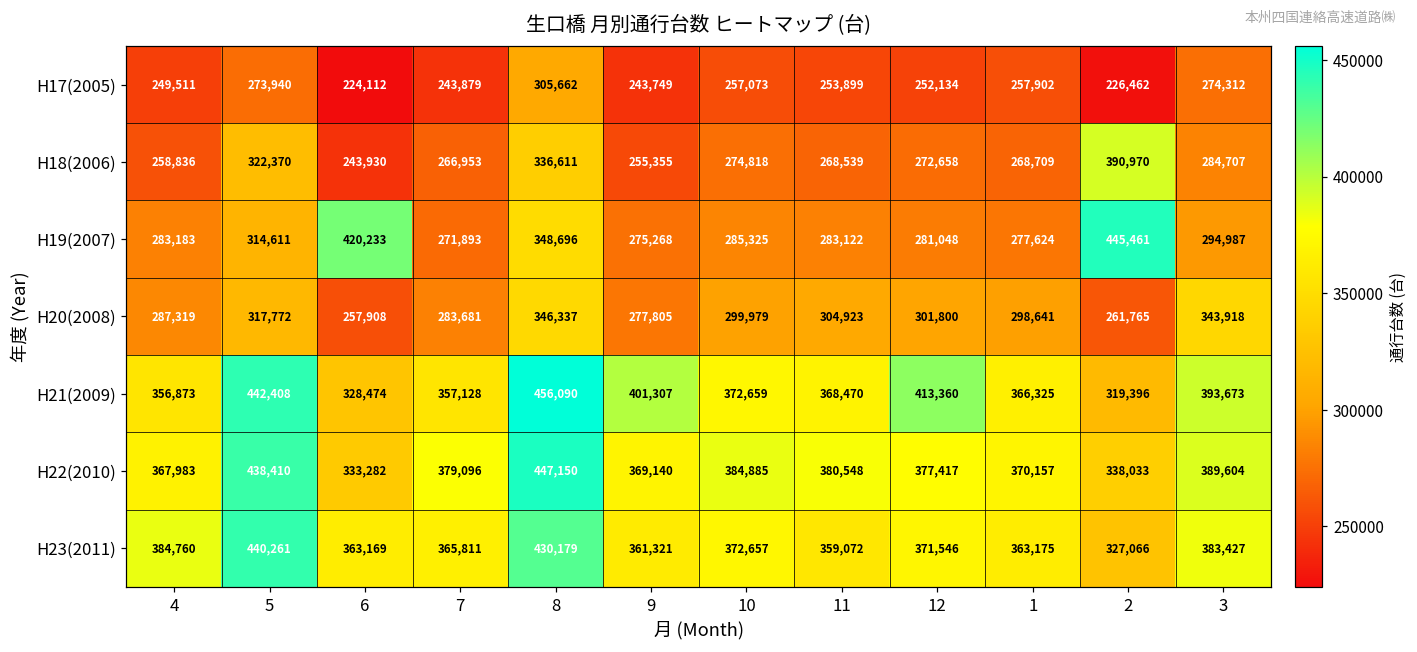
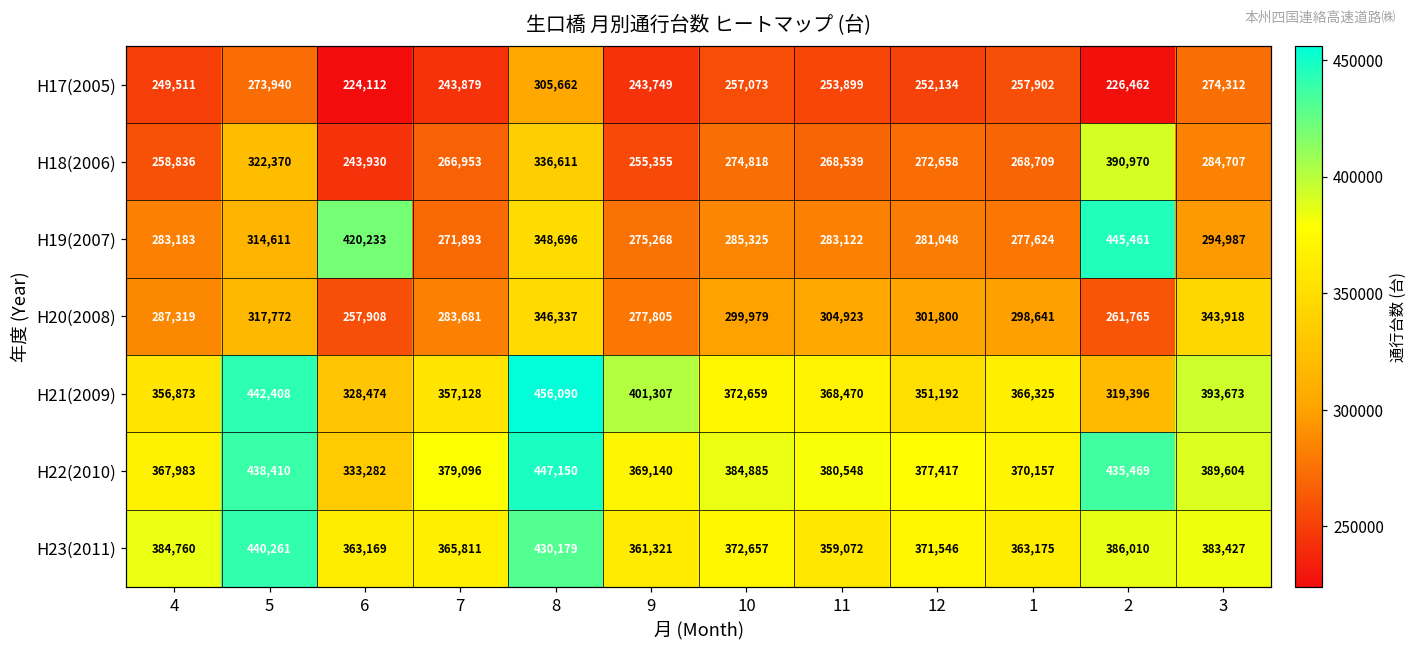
  {
    "H17(2005)": {
      "4": "249,511",
      "5": "273,940",
      "6": "224,112",
      "7": "243,879",
      "8": "305,662",
      "9": "243,749",
      "10": "257,073",
      "11": "253,899",
      "12": "252,134",
      "1": "257,902",
      "2": "226,462",
      "3": "274,312"
    },
    "H18(2006)": {
      "4": "258,836",
      "5": "322,370",
      "6": "243,930",
      "7": "266,953",
      "8": "336,611",
      "9": "255,355",
      "10": "274,818",
      "11": "268,539",
      "12": "272,658",
      "1": "268,709",
      "2": "390,970",
      "3": "284,707"
    },
    "H19(2007)": {
      "4": "283,183",
      "5": "314,611",
      "6": "420,233",
      "7": "271,893",
      "8": "348,696",
      "9": "275,268",
      "10": "285,325",
      "11": "283,122",
      "12": "281,048",
      "1": "277,624",
      "2": "445,461",
      "3": "294,987"
    },
    "H20(2008)": {
      "4": "287,319",
      "5": "317,772",
      "6": "257,908",
      "7": "283,681",
      "8": "346,337",
      "9": "277,805",
      "10": "299,979",
      "11": "304,923",
      "12": "301,800",
      "1": "298,641",
      "2": "261,765",
      "3": "343,918"
    },
    "H21(2009)": {
      "4": "356,873",
      "5": "442,408",
      "6": "328,474",
      "7": "357,128",
      "8": "456,090",
      "9": "401,307",
      "10": "372,659",
      "11": "368,470",
-     "12": "413,360",
+     "12": "351,192",
      "1": "366,325",
      "2": "319,396",
      "3": "393,673"
    },
    "H22(2010)": {
      "4": "367,983",
      "5": "438,410",
      "6": "333,282",
      "7": "379,096",
      "8": "447,150",
      "9": "369,140",
      "10": "384,885",
      "11": "380,548",
      "12": "377,417",
      "1": "370,157",
-     "2": "338,033",
+     "2": "435,469",
      "3": "389,604"
    },
    "H23(2011)": {
      "4": "384,760",
      "5": "440,261",
      "6": "363,169",
      "7": "365,811",
      "8": "430,179",
      "9": "361,321",
      "10": "372,657",
      "11": "359,072",
      "12": "371,546",
      "1": "363,175",
-     "2": "327,066",
+     "2": "386,010",
      "3": "383,427"
    }
  }
